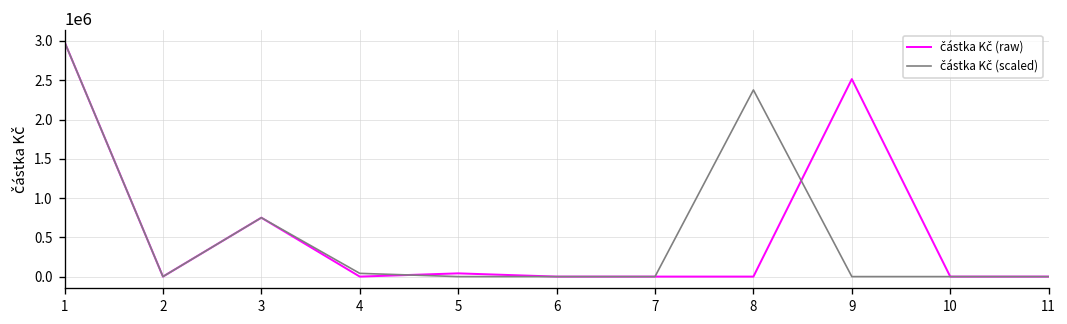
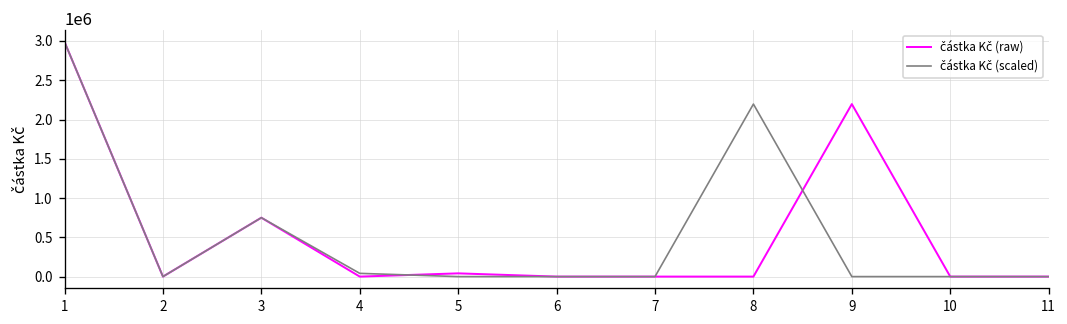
  {
    "částka Kč (raw)": {
      "4": 0,
      "5": 0,
      "8": 0,
-     "9": 2500000
+     "9": 2200000
    },
    "částka Kč (scaled)": {
      "4": 0,
      "5": 0,
-     "8": 2400000,
+     "8": 2200000,
      "9": 0
    }
  }
